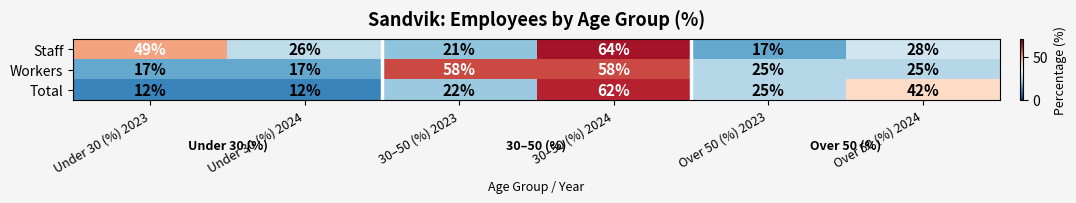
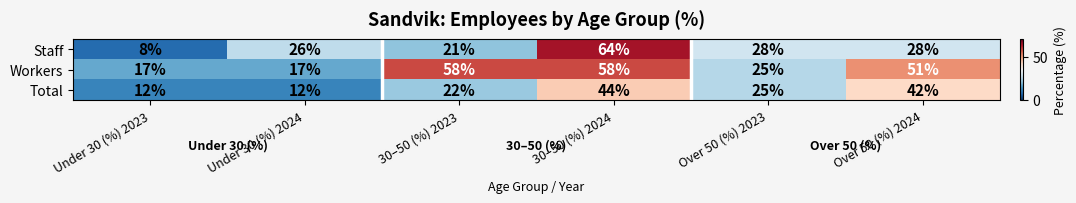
  {
    "Staff": {
-     "Under 30 (%) 2023": "49%",
+     "Under 30 (%) 2023": "8%",
      "Under 30 (%) 2024": "26%",
      "30–50 (%) 2023": "21%",
      "30–50 (%) 2024": "64%",
-     "Over 50 (%) 2023": "17%",
+     "Over 50 (%) 2023": "28%",
      "Over 50 (%) 2024": "28%"
    },
    "Workers": {
      "Under 30 (%) 2023": "17%",
      "Under 30 (%) 2024": "17%",
      "30–50 (%) 2023": "58%",
      "30–50 (%) 2024": "58%",
      "Over 50 (%) 2023": "25%",
-     "Over 50 (%) 2024": "25%"
+     "Over 50 (%) 2024": "51%"
    },
    "Total": {
      "Under 30 (%) 2023": "12%",
      "Under 30 (%) 2024": "12%",
      "30–50 (%) 2023": "22%",
-     "30–50 (%) 2024": "62%",
+     "30–50 (%) 2024": "44%",
      "Over 50 (%) 2023": "25%",
      "Over 50 (%) 2024": "42%"
    }
  }
